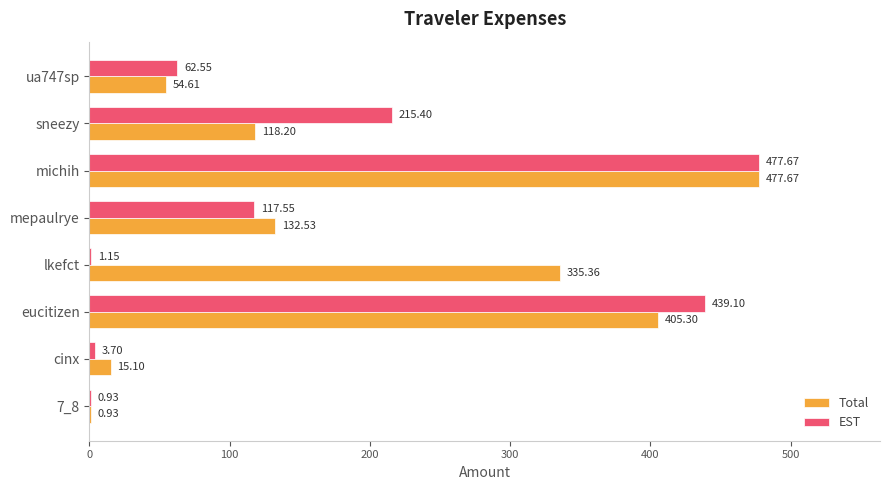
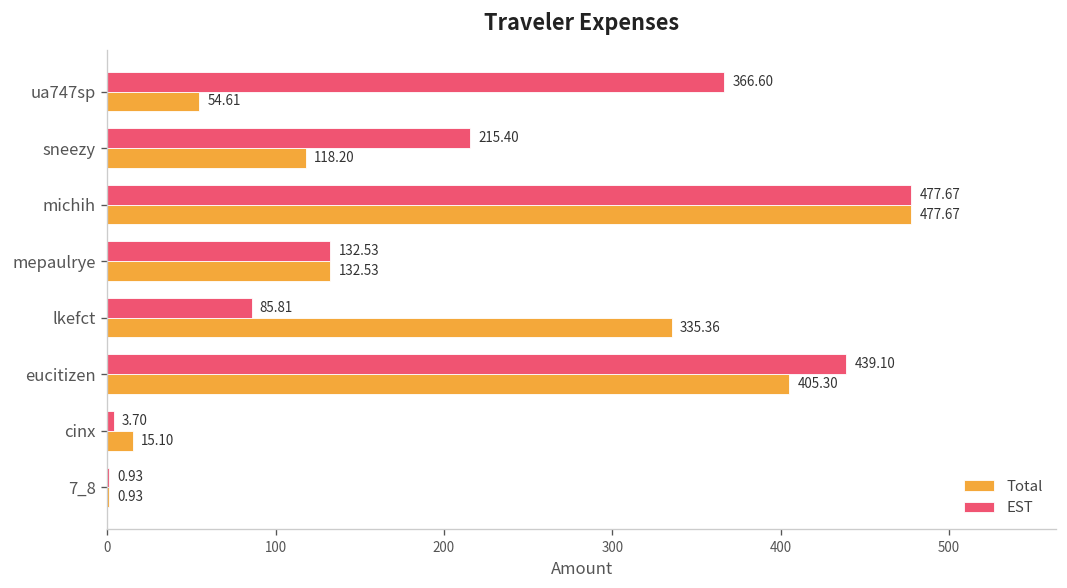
  {
    "Total": {
      "ua747sp": 54.61,
      "sneezy": 118.20,
      "michih": 477.67,
      "mepaulrye": 132.53,
      "lkefct": 335.36,
      "eucitizen": 405.30,
      "cinx": 15.10,
      "7_8": 0.93
    },
    "EST": {
-     "ua747sp": 62.55,
+     "ua747sp": 366.60,
      "sneezy": 215.40,
      "michih": 477.67,
-     "mepaulrye": 117.55,
-     "lkefct": 1.15,
+     "mepaulrye": 132.53,
+     "lkefct": 85.81,
      "eucitizen": 439.10,
      "cinx": 3.70,
      "7_8": 0.93
    }
  }
